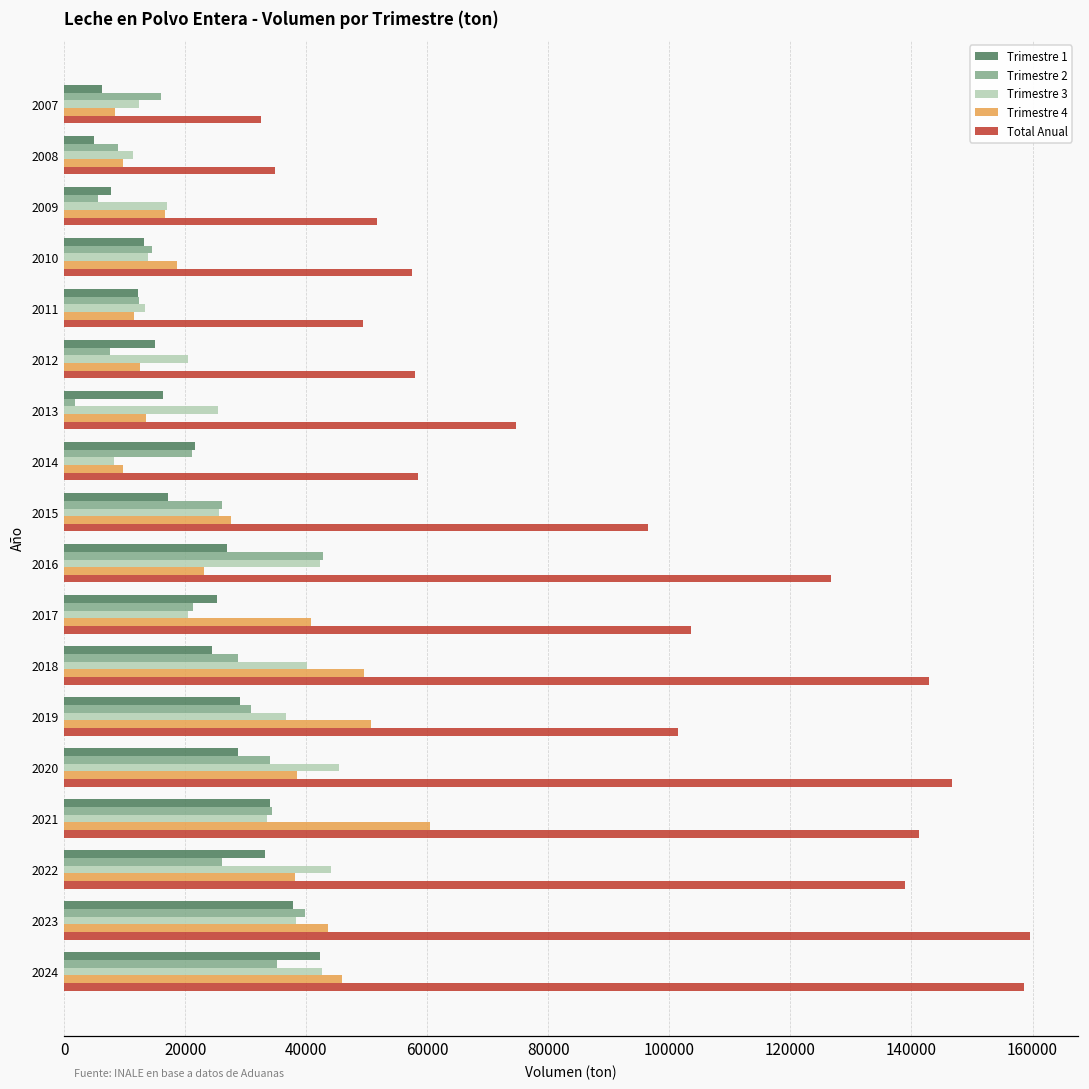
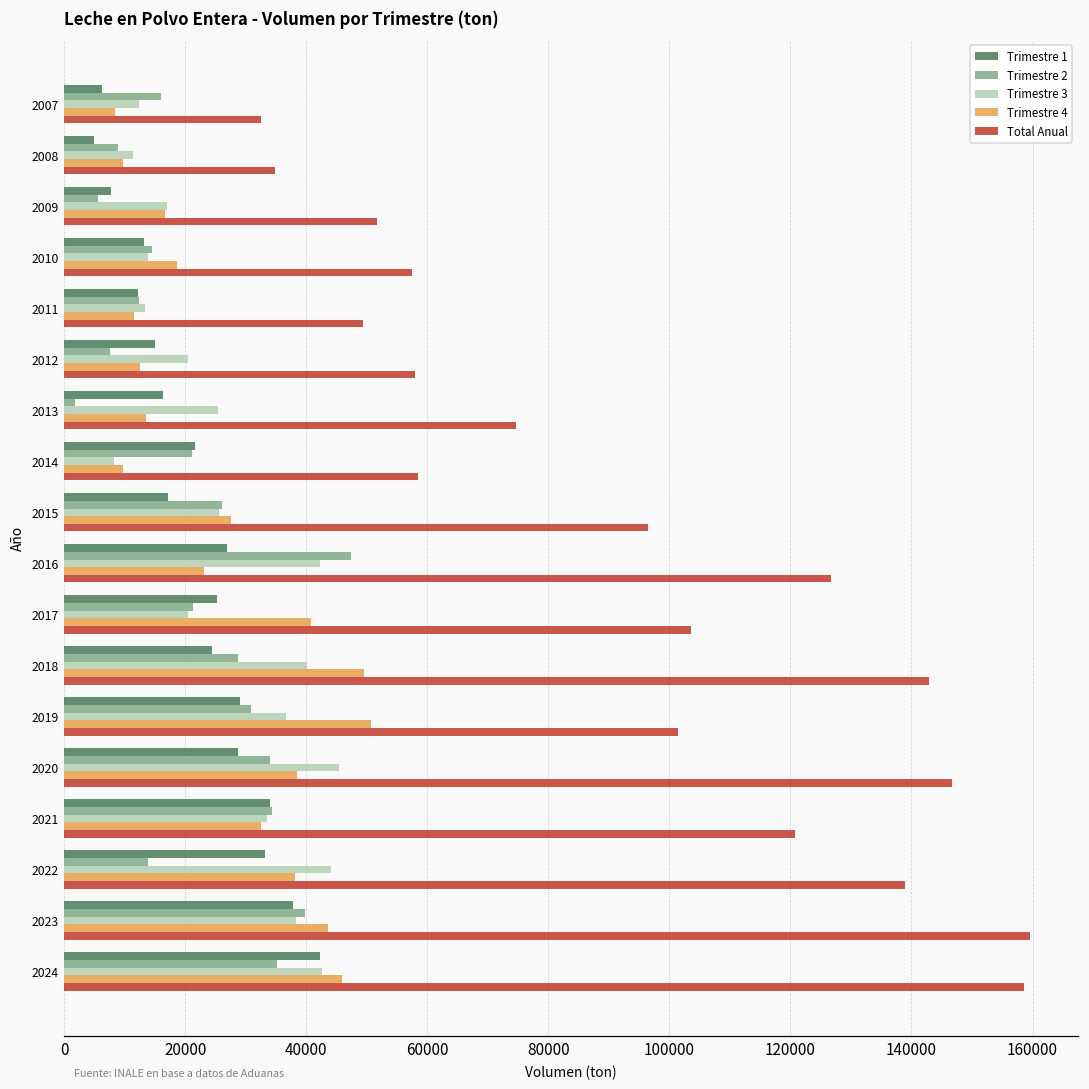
  {
    "Trimestre 1": {
      "2007": 6000,
      "2008": 5000,
      "2009": 8000,
      "2010": 13000,
      "2011": 12000,
      "2012": 15000,
      "2013": 16000,
      "2014": 22000,
      "2015": 17000,
      "2016": 27000,
      "2017": 25000,
      "2018": 25000,
      "2019": 29000,
      "2020": 29000,
      "2021": 34000,
      "2022": 33000,
      "2023": 38000,
      "2024": 42000
    },
    "Trimestre 2": {
      "2007": 16000,
      "2008": 9000,
      "2009": 6000,
      "2010": 15000,
      "2011": 12000,
      "2012": 8000,
      "2013": 2000,
      "2014": 21000,
      "2015": 26000,
-     "2016": 43000,
+     "2016": 47000,
      "2017": 21000,
      "2018": 29000,
      "2019": 31000,
      "2020": 34000,
      "2021": 34000,
-     "2022": 26000,
+     "2022": 14000,
      "2023": 40000,
      "2024": 35000
    },
    "Trimestre 3": {
      "2007": 12000,
      "2008": 11000,
      "2009": 17000,
      "2010": 14000,
      "2011": 13000,
      "2012": 21000,
      "2013": 25000,
      "2014": 8000,
      "2015": 26000,
      "2016": 42000,
      "2017": 21000,
      "2018": 40000,
      "2019": 37000,
      "2020": 45000,
      "2021": 33000,
      "2022": 44000,
      "2023": 38000,
      "2024": 43000
    },
    "Trimestre 4": {
      "2007": 8000,
      "2008": 10000,
      "2009": 17000,
      "2010": 19000,
      "2011": 11000,
      "2012": 12000,
      "2013": 14000,
      "2014": 10000,
      "2015": 28000,
      "2016": 23000,
      "2017": 41000,
      "2018": 50000,
      "2019": 51000,
      "2020": 39000,
-     "2021": 60000,
+     "2021": 33000,
      "2022": 38000,
      "2023": 44000,
      "2024": 46000
    },
    "Total Anual": {
      "2007": 33000,
      "2008": 35000,
      "2009": 52000,
      "2010": 57000,
      "2011": 49000,
      "2012": 58000,
      "2013": 75000,
      "2014": 58000,
      "2015": 96000,
      "2016": 127000,
      "2017": 104000,
      "2018": 143000,
      "2019": 101000,
      "2020": 147000,
-     "2021": 141000,
+     "2021": 121000,
      "2022": 139000,
      "2023": 160000,
      "2024": 159000
    }
  }
